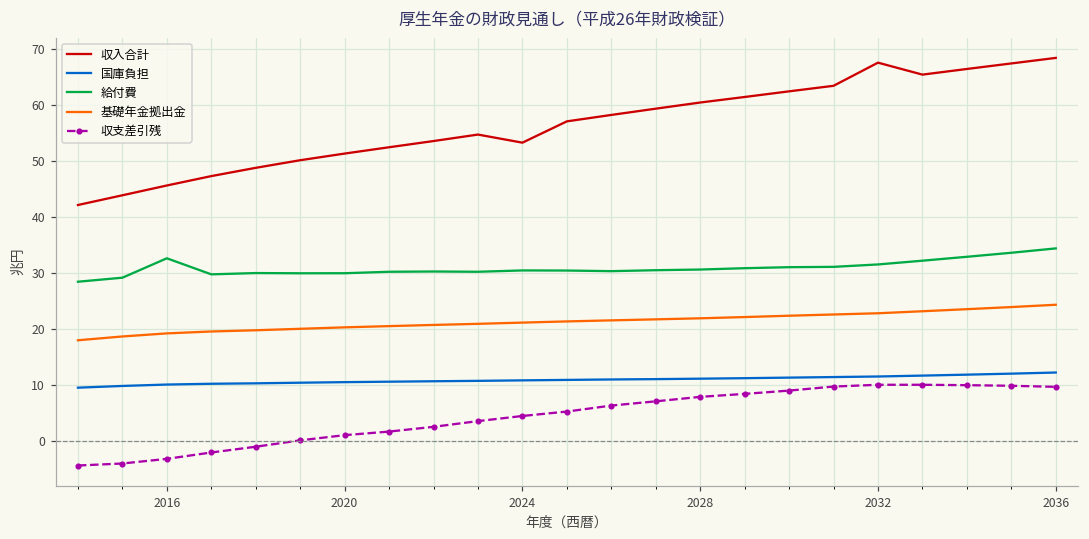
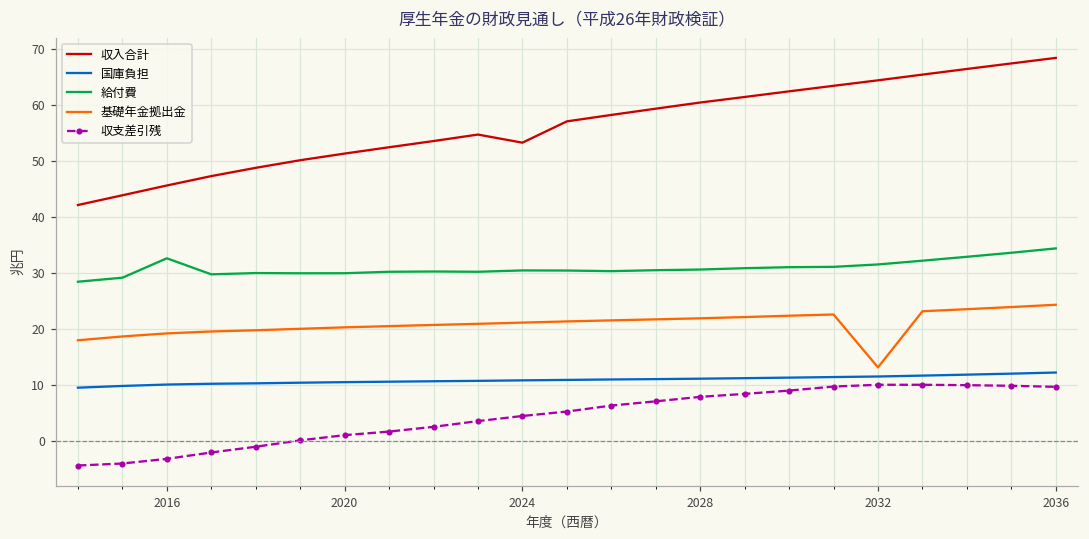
  {
    "収入合計": {
      "2016": 46,
      "2020": 51,
      "2024": 53,
      "2028": 61,
-     "2032": 68,
+     "2032": 64,
      "2036": 68
    },
    "国庫負担": {
      "2016": 10,
      "2020": 11,
      "2024": 11,
      "2028": 11,
      "2032": 12,
      "2036": 12
    },
    "給付費": {
      "2016": 33,
      "2020": 30,
      "2024": 30,
      "2028": 31,
      "2032": 32,
      "2036": 34
    },
    "基礎年金拠出金": {
      "2016": 19,
      "2020": 20,
      "2024": 21,
      "2028": 22,
-     "2032": 23,
+     "2032": 13,
      "2036": 24
    },
    "収支差引残": {
      "2016": -3,
      "2020": 1,
      "2024": 4,
      "2028": 8,
      "2032": 10,
      "2036": 10
    }
  }
